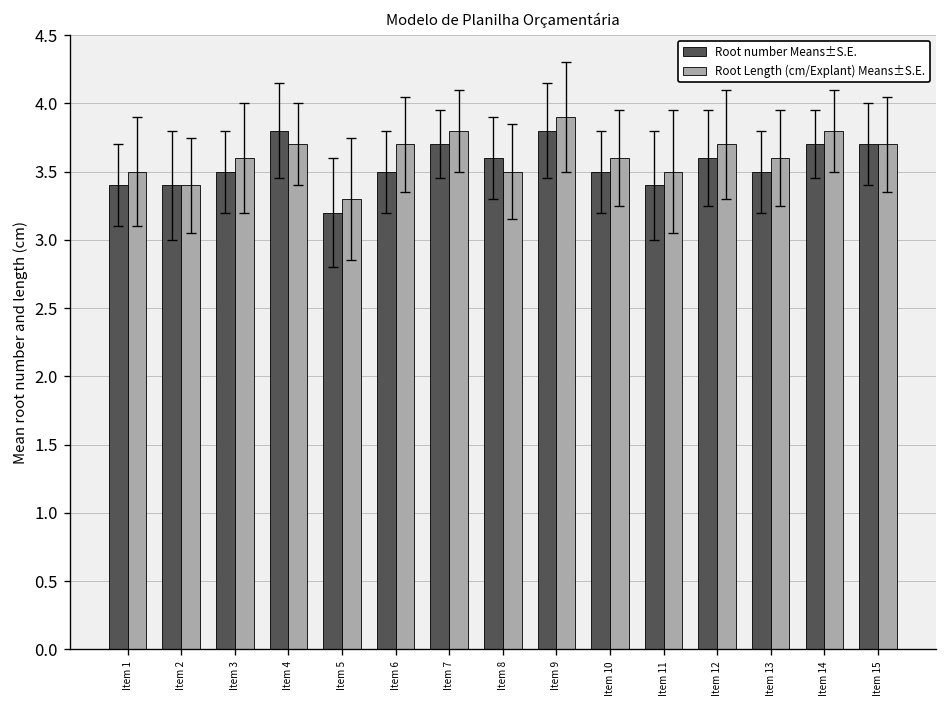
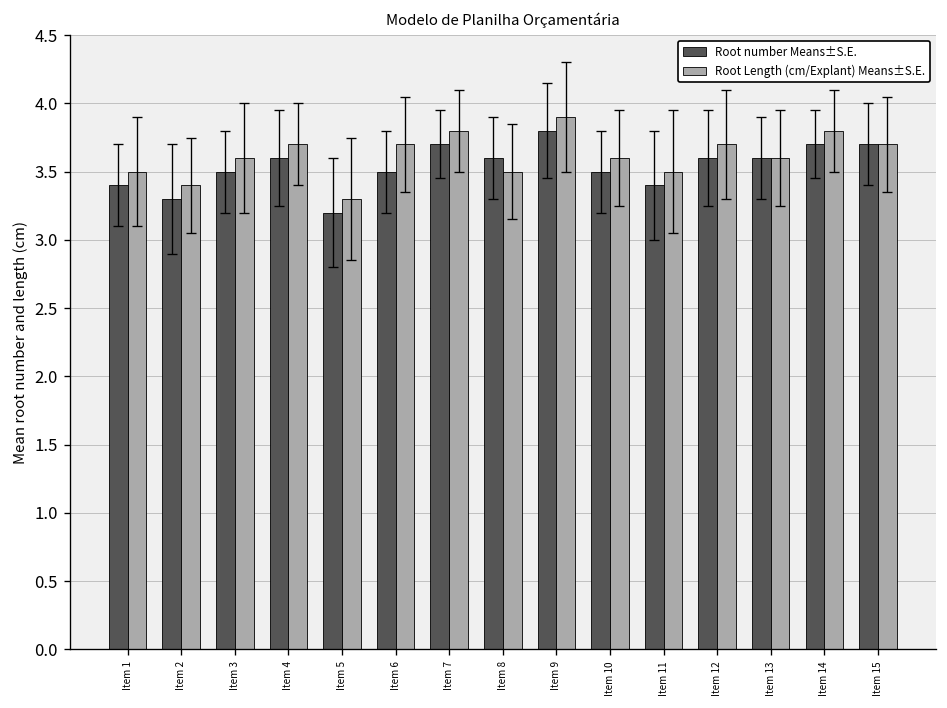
  {
    "Root number Means±S.E.": {
      "Item 1": 3.4,
-     "Item 2": 3.4,
+     "Item 2": 3.3,
      "Item 3": 3.5,
-     "Item 4": 3.8,
+     "Item 4": 3.6,
      "Item 5": 3.2,
      "Item 6": 3.5,
      "Item 7": 3.7,
      "Item 8": 3.6,
      "Item 9": 3.8,
      "Item 10": 3.5,
      "Item 11": 3.4,
      "Item 12": 3.6,
-     "Item 13": 3.5,
+     "Item 13": 3.6,
      "Item 14": 3.7,
      "Item 15": 3.7
    },
    "Root Length (cm/Explant) Means±S.E.": {
      "Item 1": 3.5,
      "Item 2": 3.4,
      "Item 3": 3.6,
      "Item 4": 3.7,
      "Item 5": 3.3,
      "Item 6": 3.7,
      "Item 7": 3.8,
      "Item 8": 3.5,
      "Item 9": 3.9,
      "Item 10": 3.6,
      "Item 11": 3.5,
      "Item 12": 3.7,
      "Item 13": 3.6,
      "Item 14": 3.8,
      "Item 15": 3.7
    }
  }
